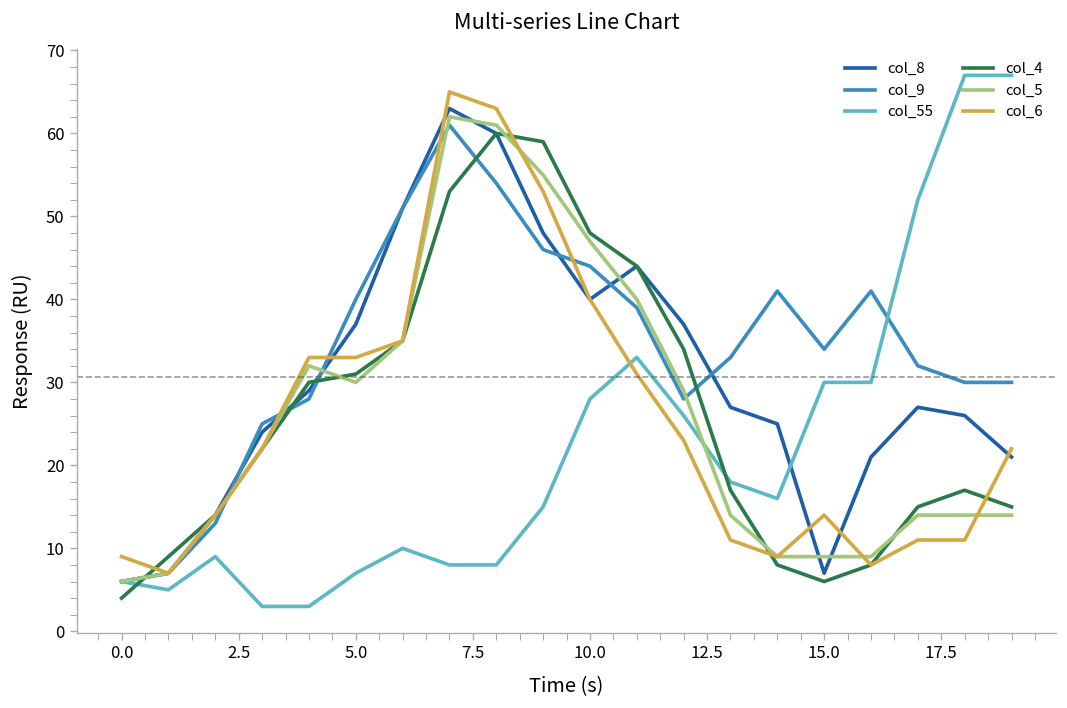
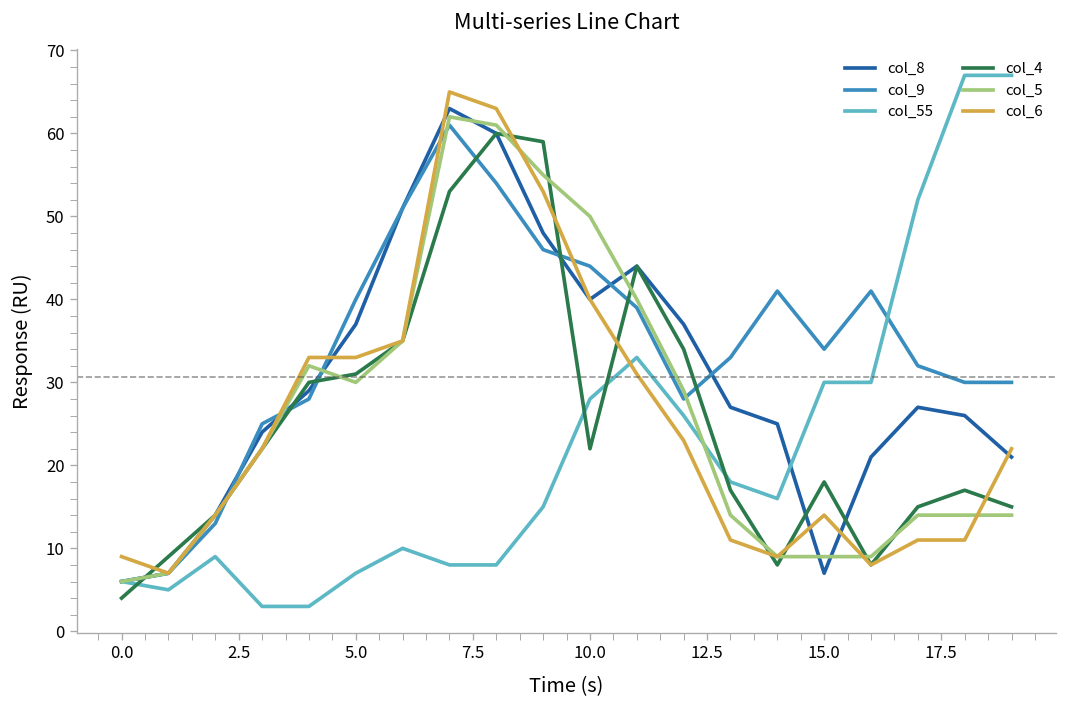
  {
    "col_4": {
      "0.0": 4,
      "5.0": 31,
-     "10.0": 48,
-     "15.0": 6
+     "10.0": 22,
+     "15.0": 18
    },
    "col_5": {
      "5.0": 30,
-     "10.0": 47,
+     "10.0": 50,
      "15.0": 9
    },
    "col_6": {
      "0.0": 9,
      "5.0": 33,
      "15.0": 14
    }
  }
